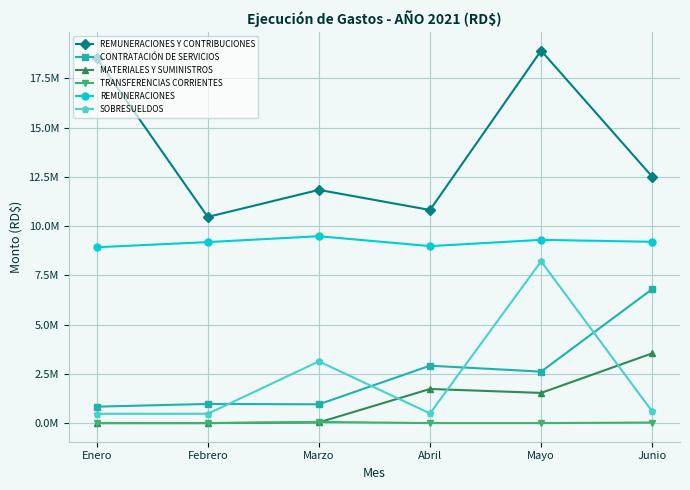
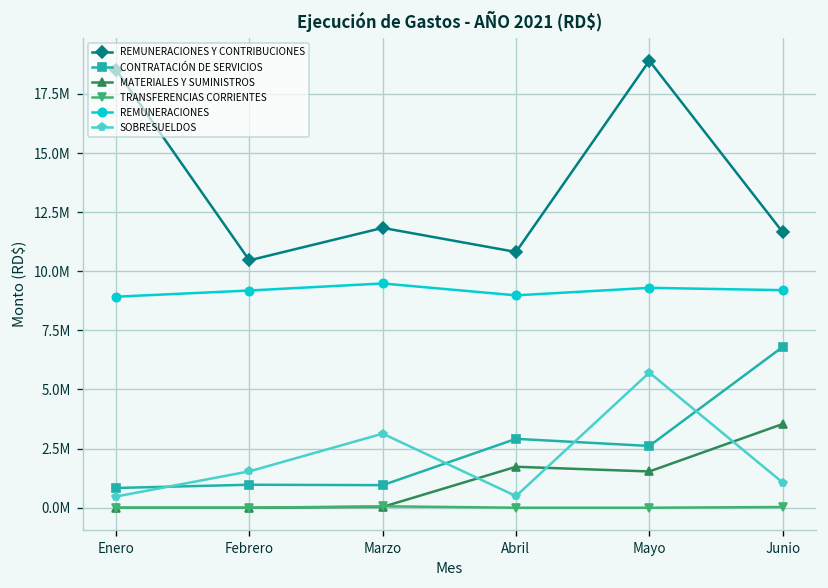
  {
    "REMUNERACIONES Y CONTRIBUCIONES": {
      "Febrero": 10500000,
      "Marzo": 11800000,
      "Abril": 10800000,
      "Mayo": 18900000,
-     "Junio": 12500000
+     "Junio": 11700000
    },
    "SOBRESUELDOS": {
      "Enero": 500000,
-     "Febrero": 500000,
+     "Febrero": 1500000,
      "Marzo": 3100000,
      "Abril": 500000,
-     "Mayo": 8200000,
-     "Junio": 600000
+     "Mayo": 5700000,
+     "Junio": 1100000
    }
  }
